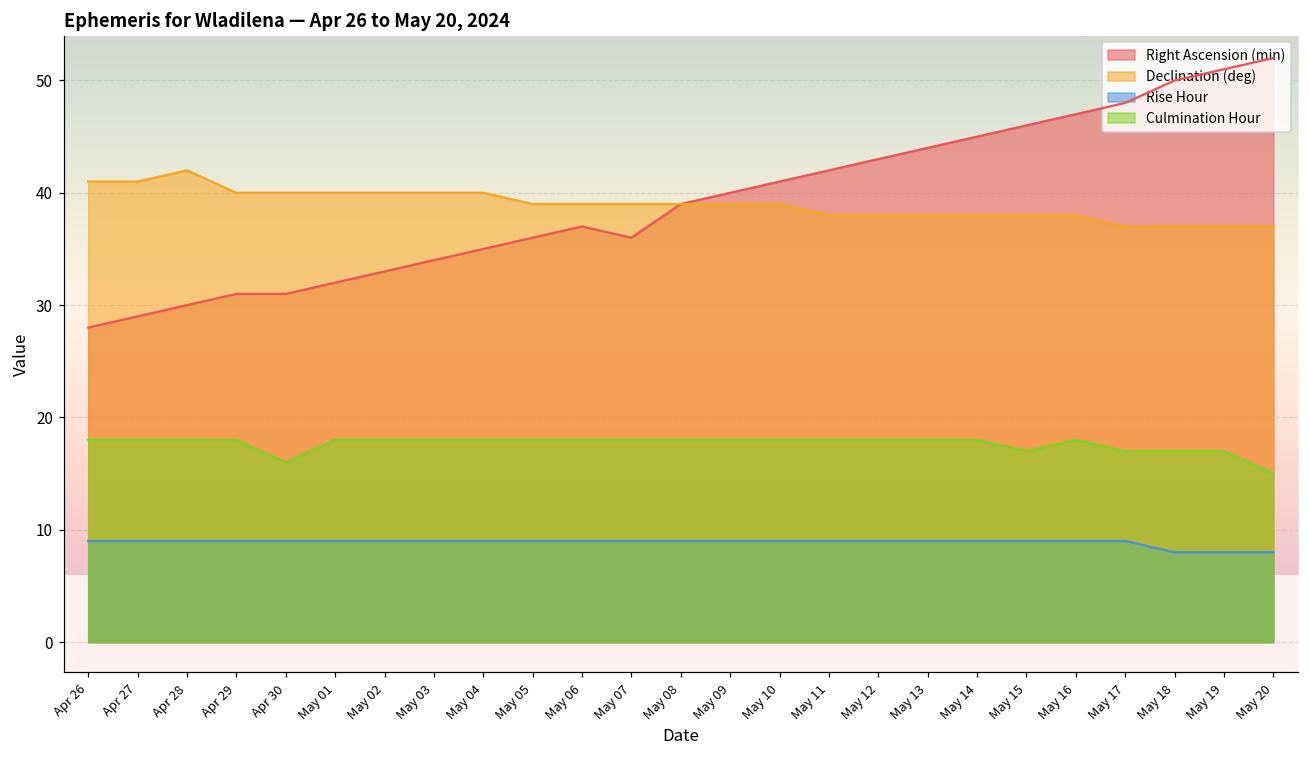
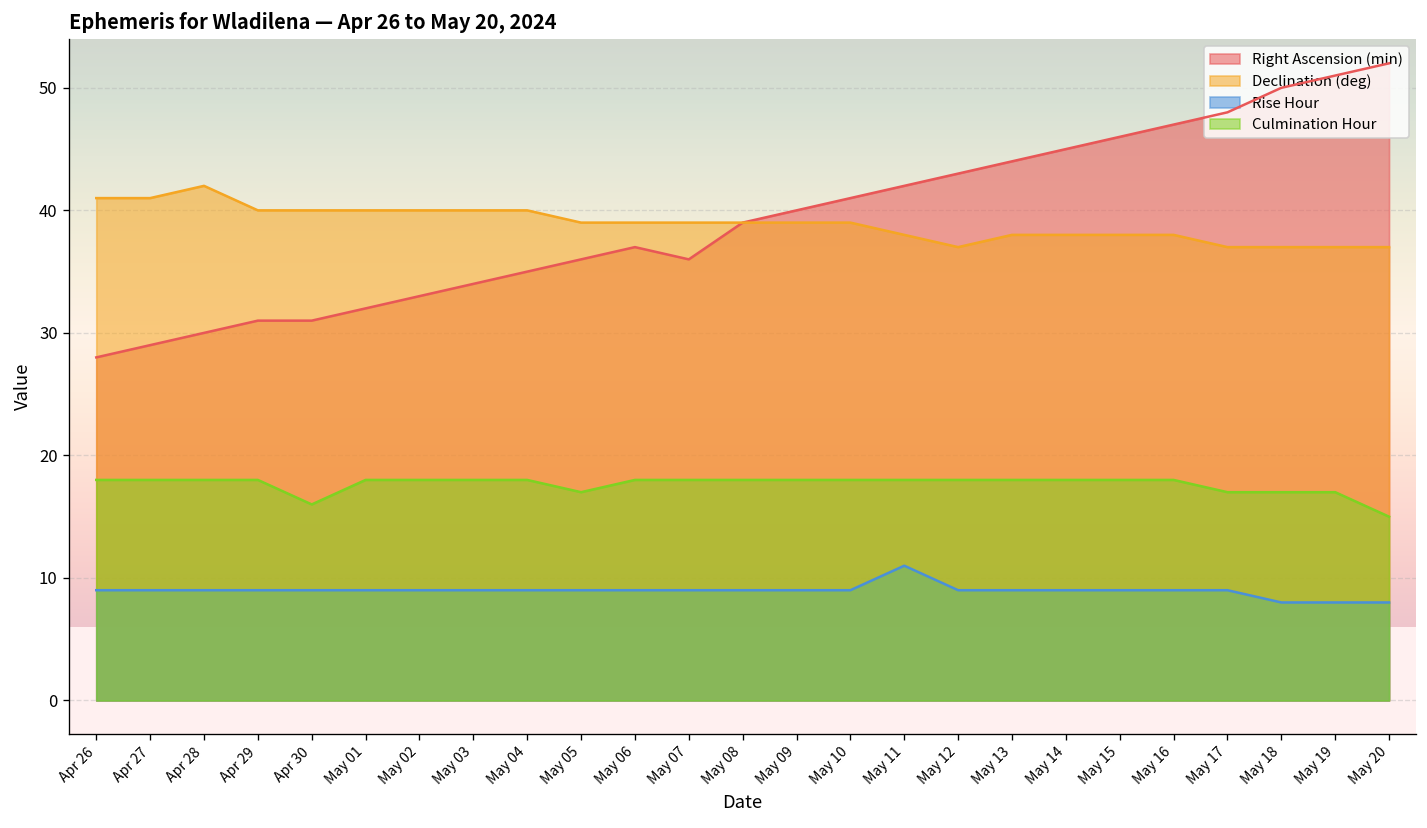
  {
    "Right Ascension (min)": {
      "Apr 26": 28,
      "Apr 27": 29,
      "Apr 28": 30,
      "Apr 29": 31,
      "Apr 30": 31,
      "May 01": 32,
      "May 02": 33,
      "May 03": 34,
      "May 04": 35,
      "May 05": 36,
      "May 06": 37,
      "May 07": 36,
      "May 09": 40,
      "May 10": 41,
      "May 11": 42,
      "May 12": 43,
      "May 13": 44,
      "May 14": 45,
      "May 15": 46,
      "May 16": 47
    },
    "Declination (deg)": {
      "Apr 26": 41,
      "Apr 27": 41,
      "Apr 28": 42,
      "Apr 29": 40,
      "Apr 30": 40,
      "May 01": 40,
      "May 02": 40,
      "May 03": 40,
      "May 04": 40,
      "May 05": 39,
      "May 06": 39,
      "May 07": 39,
      "May 09": 39,
      "May 10": 39,
      "May 11": 38,
-     "May 12": 38,
+     "May 12": 37,
      "May 13": 38,
      "May 14": 38,
      "May 15": 38,
      "May 16": 38,
      "May 17": 37,
      "May 18": 37,
      "May 19": 37,
      "May 20": 37
    },
    "Rise Hour": {
      "Apr 26": 9,
      "Apr 27": 9,
      "Apr 28": 9,
      "Apr 29": 9,
      "Apr 30": 9,
      "May 01": 9,
      "May 02": 9,
      "May 03": 9,
      "May 04": 9,
      "May 05": 9,
      "May 06": 9,
      "May 07": 9,
      "May 08": 9,
      "May 09": 9,
      "May 10": 9,
-     "May 11": 9,
+     "May 11": 11,
      "May 12": 9,
      "May 13": 9,
      "May 14": 9,
      "May 15": 9,
      "May 16": 9,
      "May 17": 9,
      "May 18": 8,
      "May 19": 8,
      "May 20": 8
    },
    "Culmination Hour": {
      "Apr 26": 18,
      "Apr 27": 18,
      "Apr 28": 18,
      "Apr 29": 18,
      "Apr 30": 16,
      "May 01": 18,
      "May 02": 18,
      "May 03": 18,
      "May 04": 18,
-     "May 05": 18,
+     "May 05": 17,
      "May 06": 18,
      "May 07": 18,
      "May 08": 18,
      "May 09": 18,
      "May 10": 18,
      "May 11": 18,
      "May 12": 18,
      "May 13": 18,
      "May 14": 18,
-     "May 15": 17,
+     "May 15": 18,
      "May 16": 18,
      "May 17": 17,
      "May 18": 17,
      "May 19": 17,
      "May 20": 15
    }
  }
